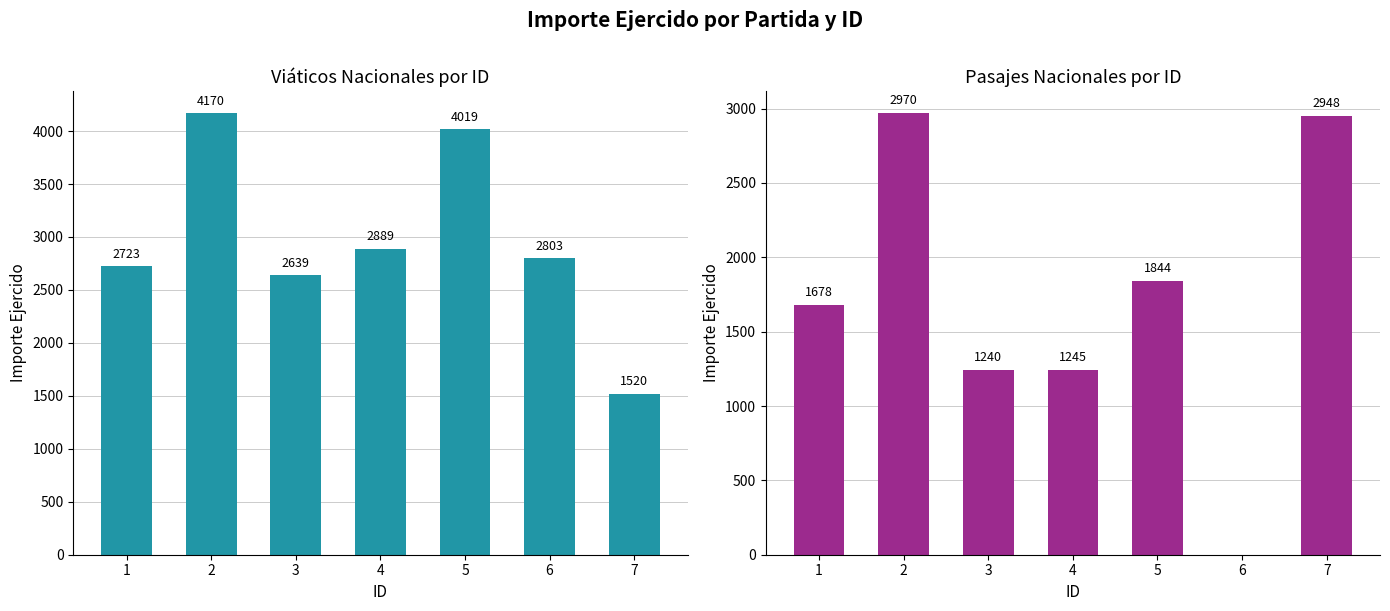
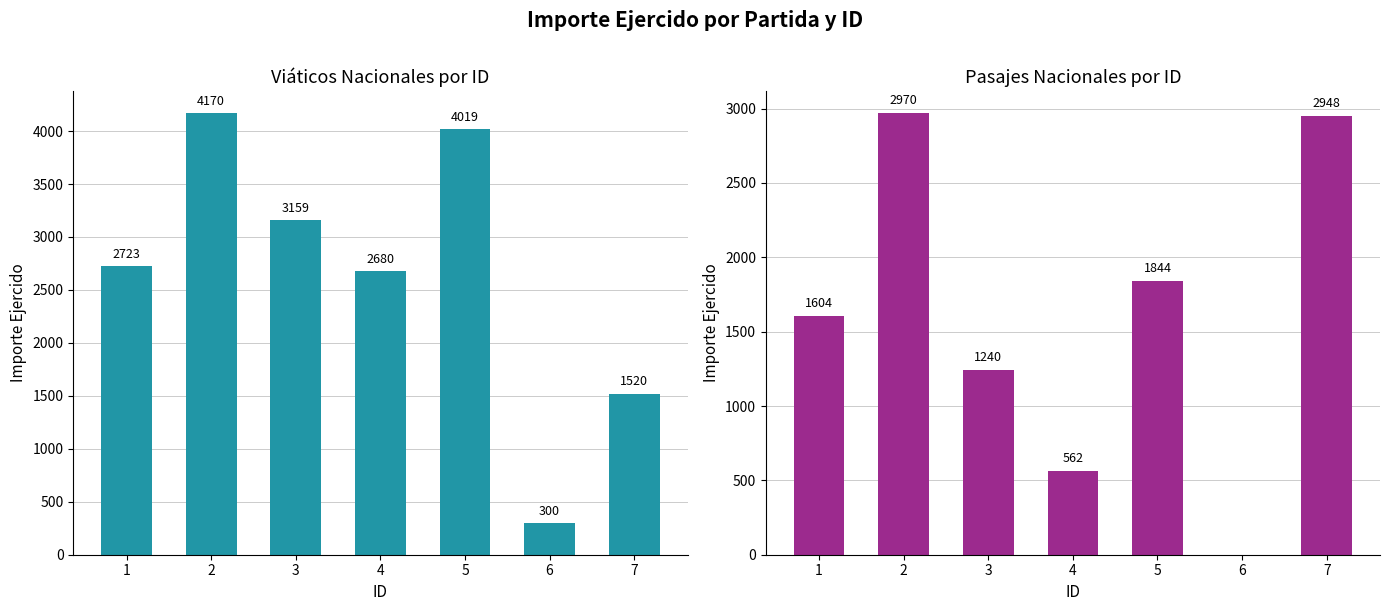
  {
    "Viáticos Nacionales por ID": {
      "1": 2723,
      "2": 4170,
-     "3": 2639,
-     "4": 2889,
+     "3": 3159,
+     "4": 2680,
      "5": 4019,
-     "6": 2803,
+     "6": 300,
      "7": 1520
    },
    "Pasajes Nacionales por ID": {
-     "1": 1678,
+     "1": 1604,
      "2": 2970,
      "3": 1240,
-     "4": 1245,
+     "4": 562,
      "5": 1844,
      "7": 2948
    }
  }
